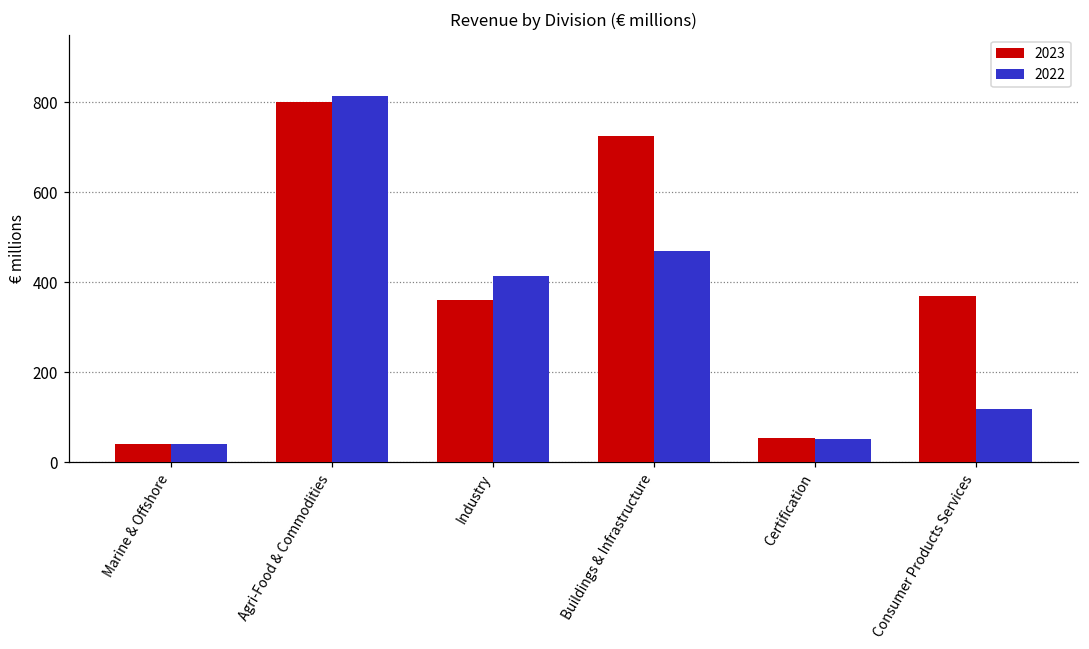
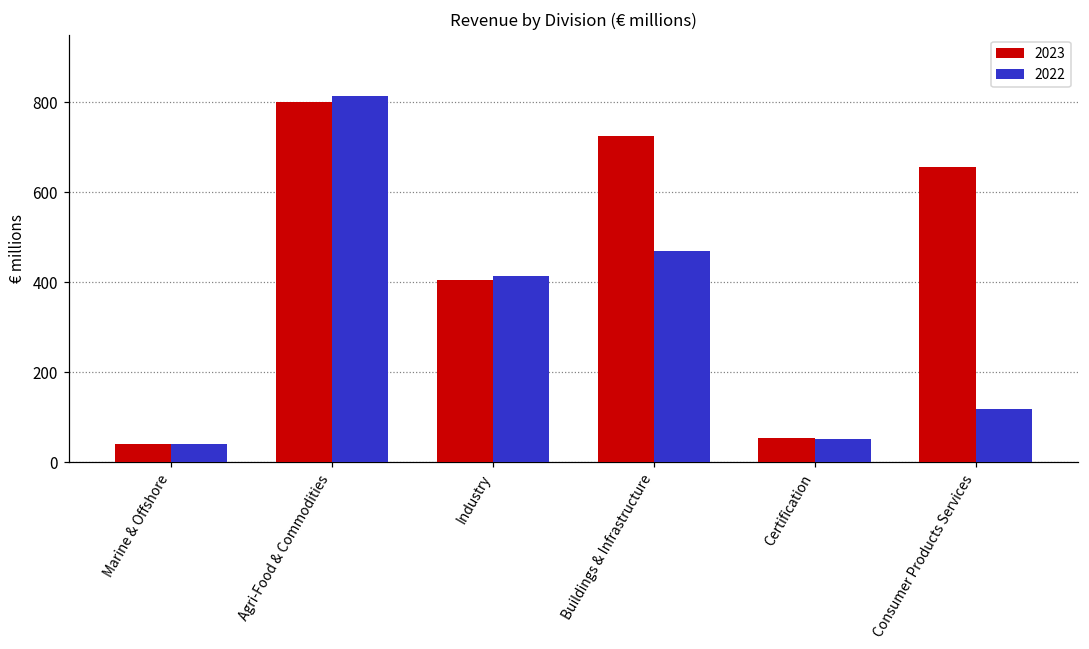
  {
    "2023": {
      "Marine & Offshore": 40,
      "Agri-Food & Commodities": 800,
-     "Industry": 360,
+     "Industry": 400,
      "Buildings & Infrastructure": 720,
      "Certification": 50,
-     "Consumer Products Services": 370
+     "Consumer Products Services": 660
    },
    "2022": {
      "Marine & Offshore": 40,
      "Agri-Food & Commodities": 810,
      "Industry": 410,
      "Buildings & Infrastructure": 470,
      "Certification": 50,
      "Consumer Products Services": 120
    }
  }
